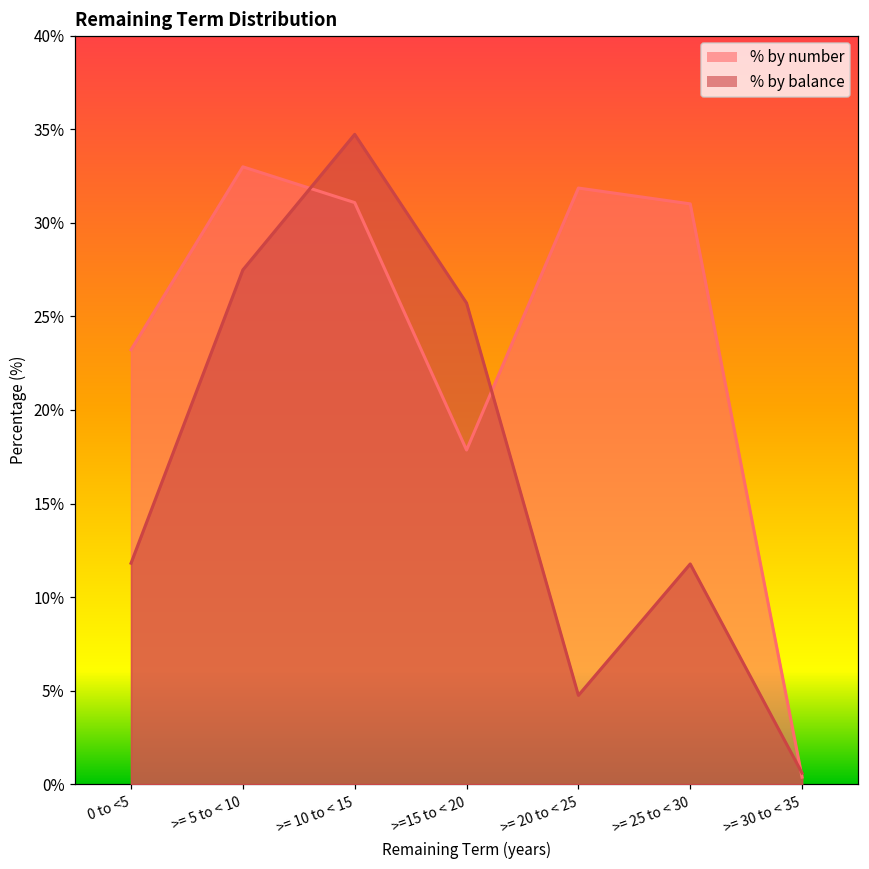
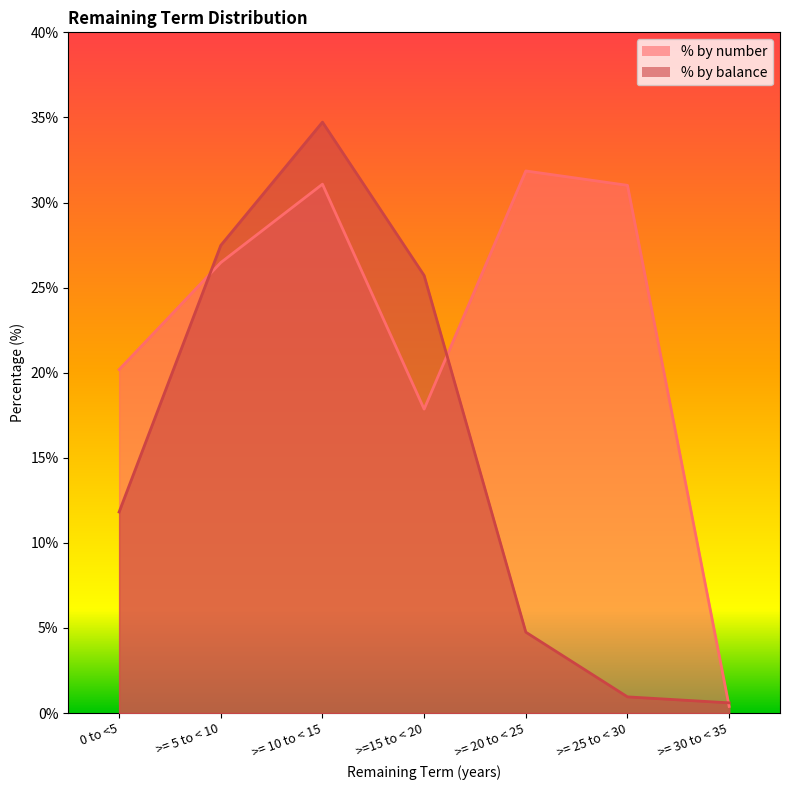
  {
    "% by number": {
-     "0 to <5": "23.2%",
-     ">= 5 to < 10": "33.0%",
+     "0 to <5": "20.2%",
+     ">= 5 to < 10": "26.5%",
      ">= 10 to < 15": "31.1%",
      ">=15 to < 20": "17.9%",
      ">= 20 to < 25": "31.9%",
      ">= 25 to < 30": "31.0%",
      ">= 30 to < 35": "0.4%"
    },
    "% by balance": {
      "0 to <5": "11.8%",
      ">= 5 to < 10": "27.5%",
      ">= 10 to < 15": "34.7%",
      ">=15 to < 20": "25.7%",
      ">= 20 to < 25": "4.8%",
-     ">= 25 to < 30": "11.8%",
+     ">= 25 to < 30": "1.0%",
      ">= 30 to < 35": "0.6%"
    }
  }
